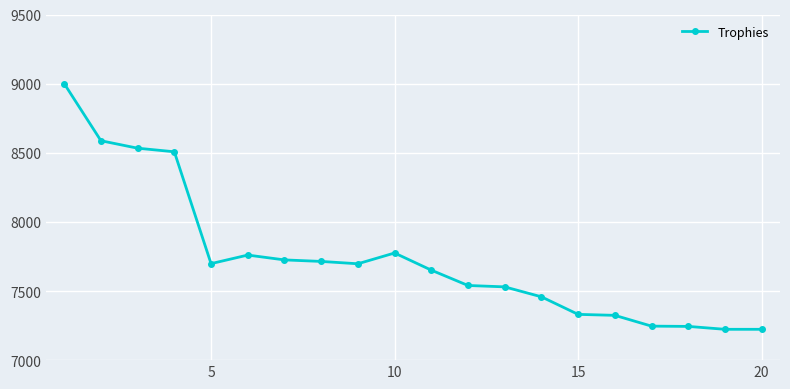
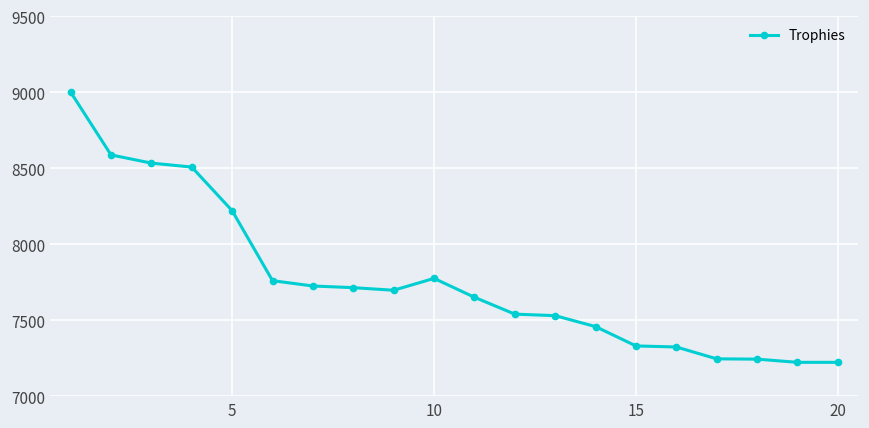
  {
-   "5": 7700,
+   "5": 8220,
    "10": 7780,
    "15": 7330,
    "20": 7220
  }
